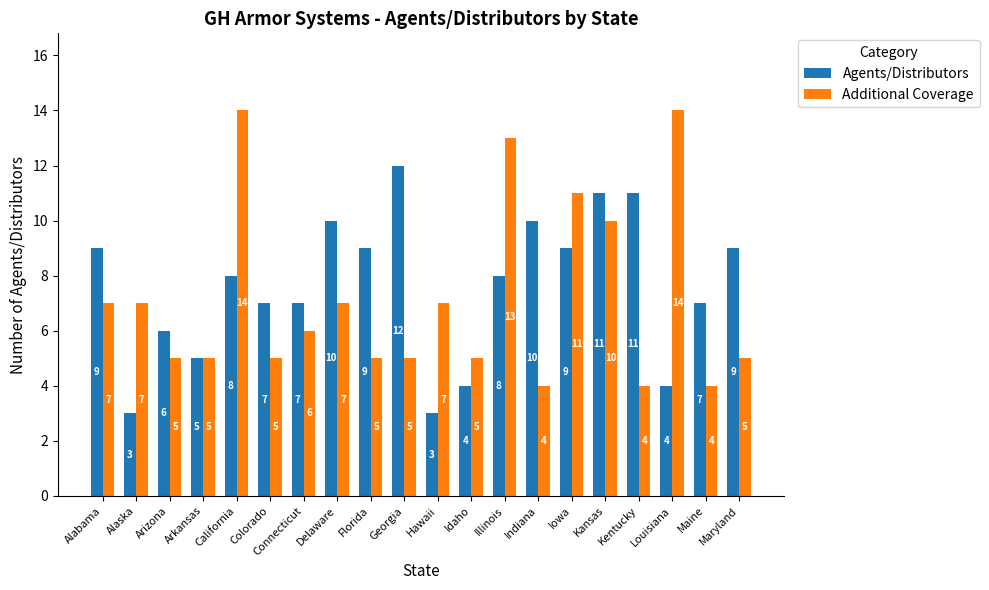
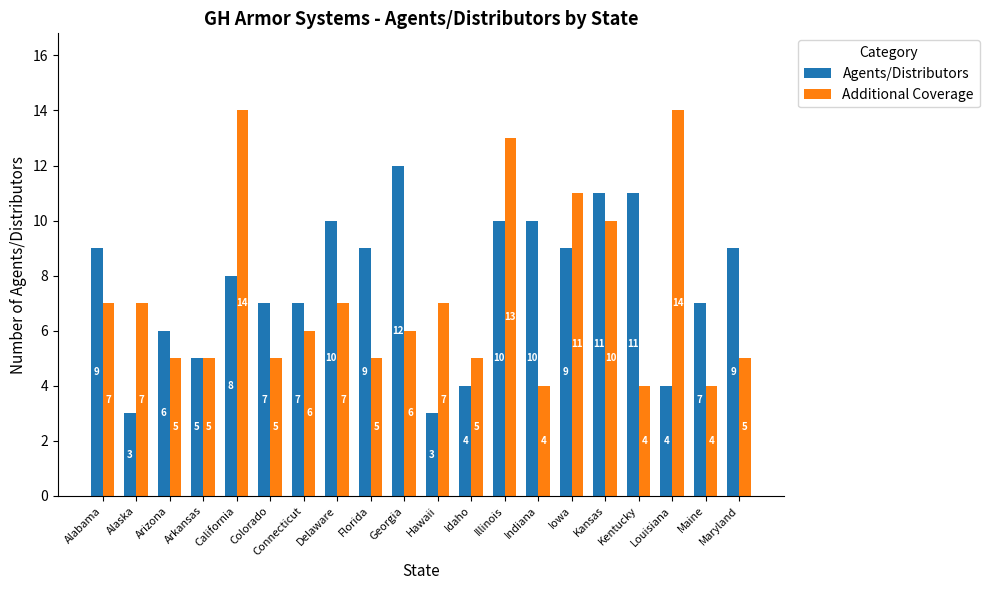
  {
    "Agents/Distributors": {
      "Alabama": 9,
      "Alaska": 3,
      "Arizona": 6,
      "Arkansas": 5,
      "California": 8,
      "Colorado": 7,
      "Connecticut": 7,
      "Delaware": 10,
      "Florida": 9,
      "Georgia": 12,
      "Hawaii": 3,
      "Idaho": 4,
-     "Illinois": 8,
+     "Illinois": 10,
      "Indiana": 10,
      "Iowa": 9,
      "Kansas": 11,
      "Kentucky": 11,
      "Louisiana": 4,
      "Maine": 7,
      "Maryland": 9
    },
    "Additional Coverage": {
      "Alabama": 7,
      "Alaska": 7,
      "Arizona": 5,
      "Arkansas": 5,
      "California": 14,
      "Colorado": 5,
      "Connecticut": 6,
      "Delaware": 7,
      "Florida": 5,
-     "Georgia": 5,
+     "Georgia": 6,
      "Hawaii": 7,
      "Idaho": 5,
      "Illinois": 13,
      "Indiana": 4,
      "Iowa": 11,
      "Kansas": 10,
      "Kentucky": 4,
      "Louisiana": 14,
      "Maine": 4,
      "Maryland": 5
    }
  }
